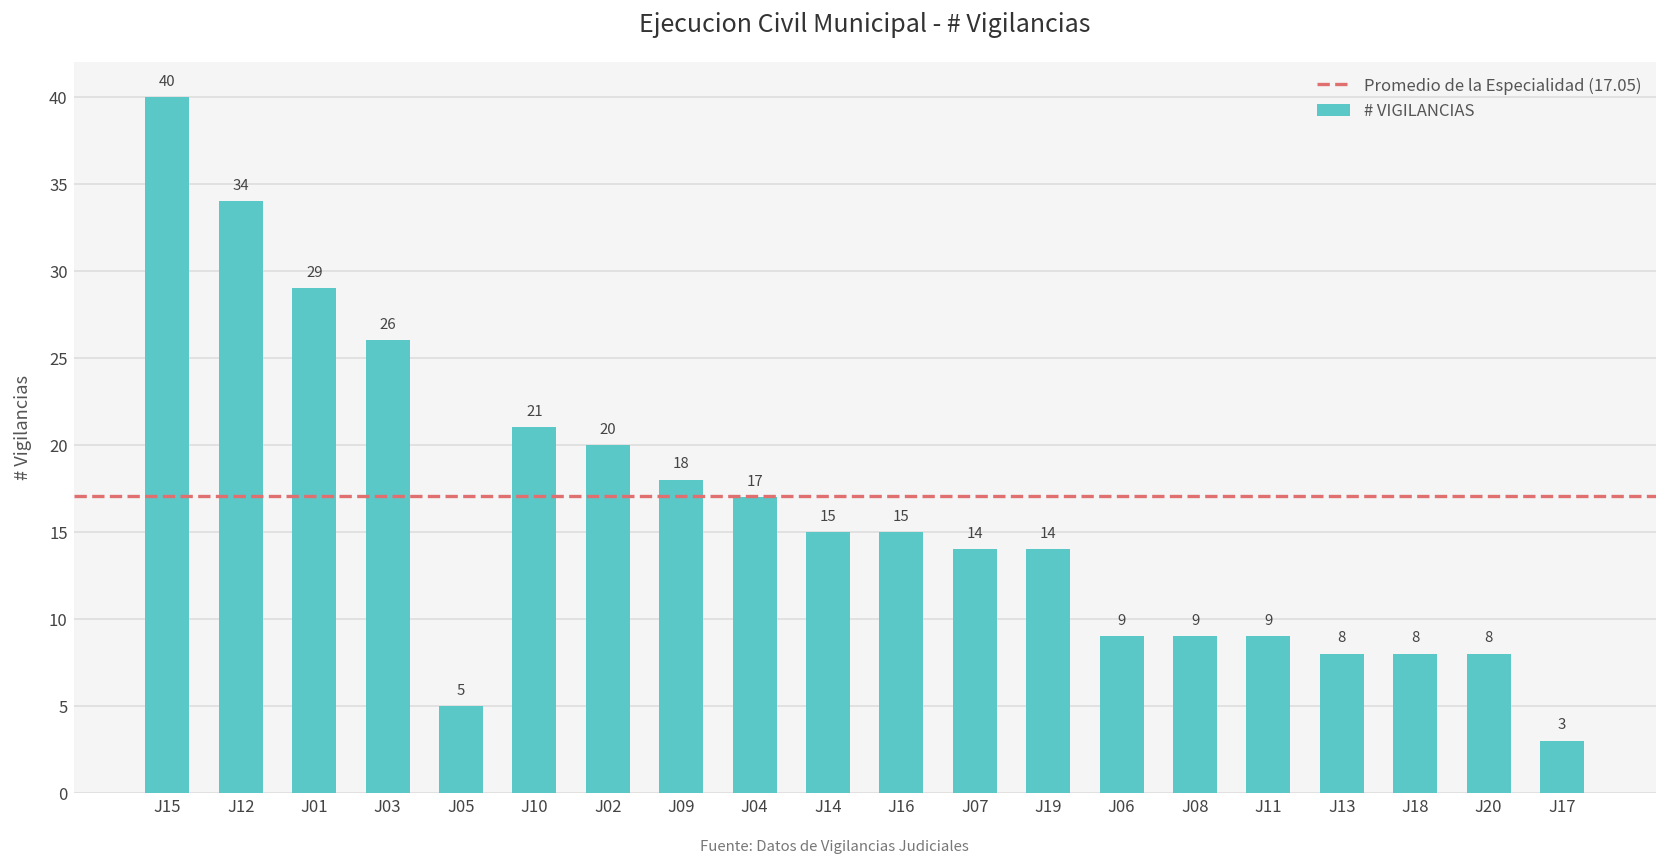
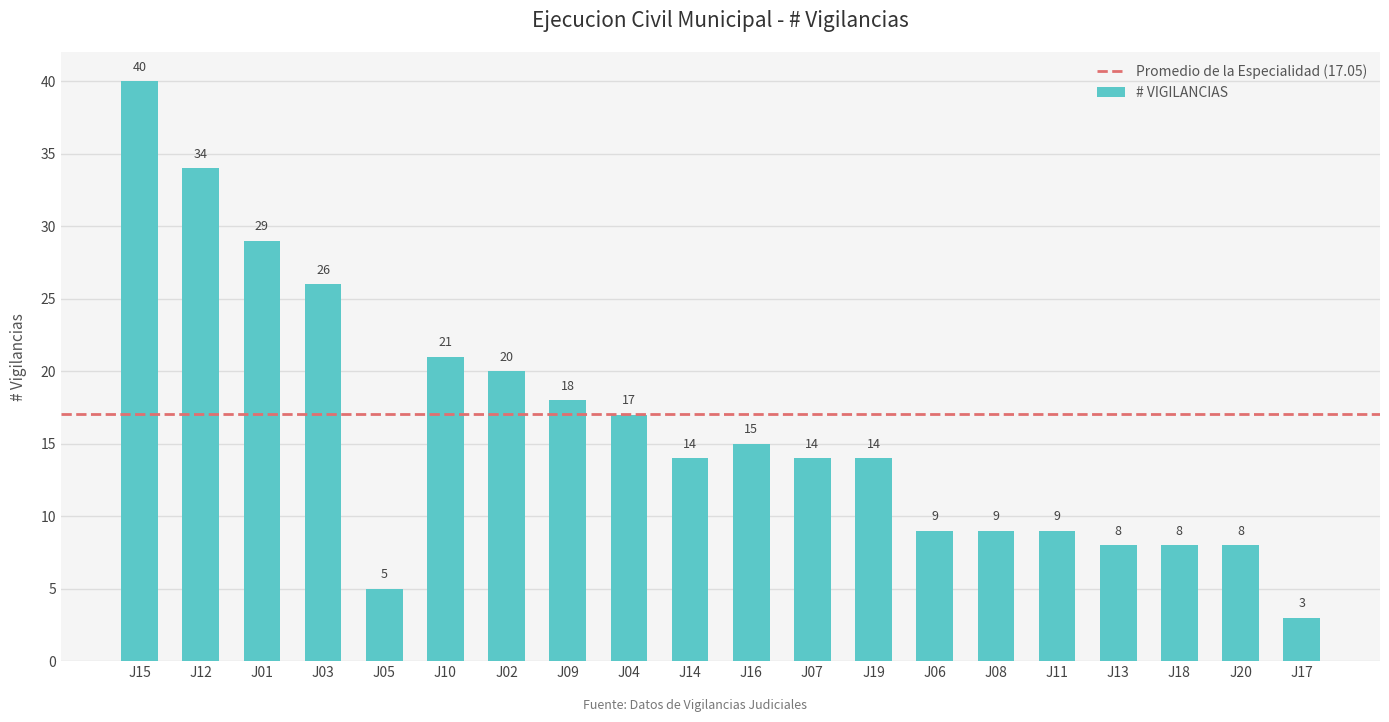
  {
    "J15": 40,
    "J12": 34,
    "J01": 29,
    "J03": 26,
    "J05": 5,
    "J10": 21,
    "J02": 20,
    "J09": 18,
    "J04": 17,
-   "J14": 15,
+   "J14": 14,
    "J16": 15,
    "J07": 14,
    "J19": 14,
    "J06": 9,
    "J08": 9,
    "J11": 9,
    "J13": 8,
    "J18": 8,
    "J20": 8,
    "J17": 3
  }
